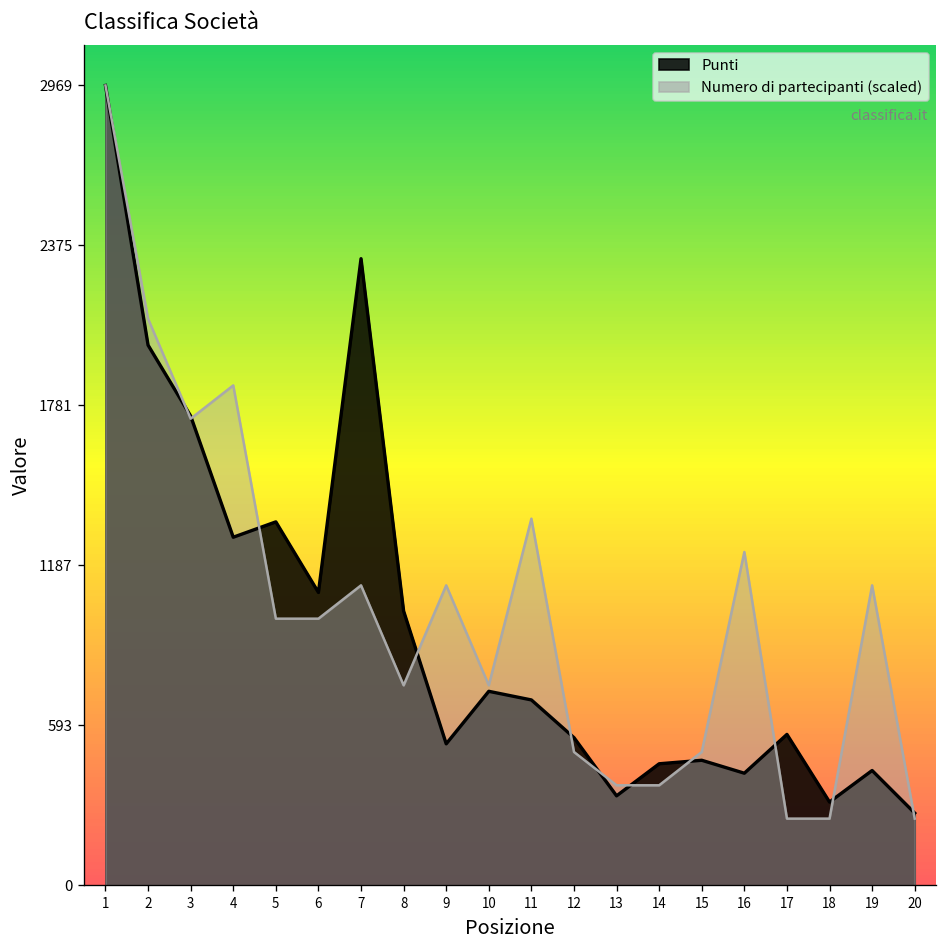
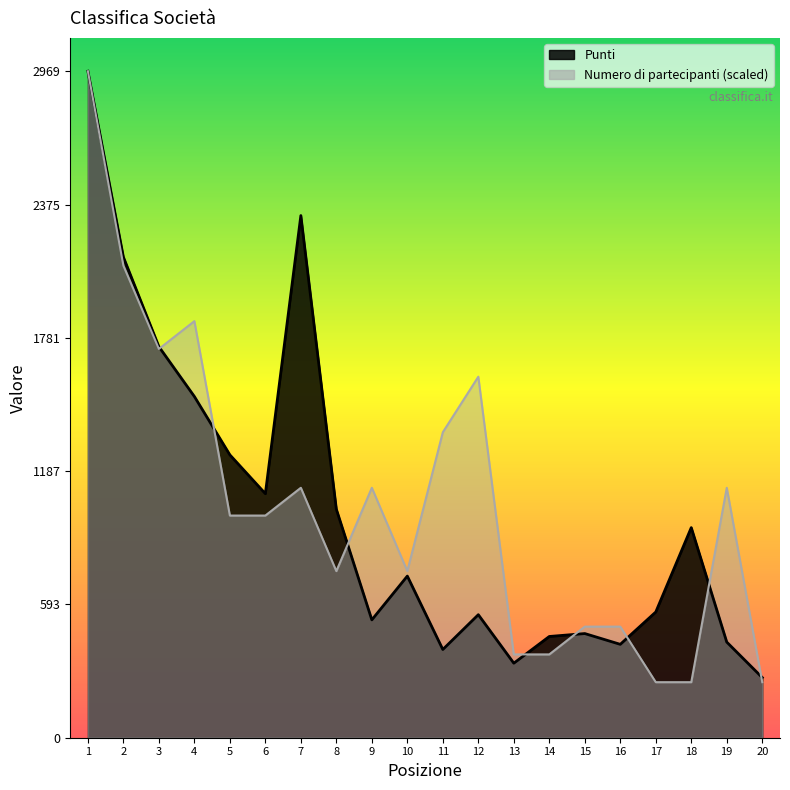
  {
    "Punti": {
-     "2": 2010,
-     "4": 1290,
-     "5": 1350,
+     "2": 2140,
+     "4": 1520,
+     "5": 1260,
      "6": 1090,
      "7": 2330,
      "8": 1020,
      "9": 530,
      "10": 720,
-     "11": 690,
+     "11": 390,
      "12": 550,
      "13": 330,
      "14": 450,
      "15": 460,
      "16": 420,
      "17": 560,
-     "18": 310,
+     "18": 940,
      "19": 430,
      "20": 270
    },
    "Numero di partecipanti (scaled)": {
      "2": 2100,
      "4": 1860,
      "5": 990,
      "6": 990,
      "7": 1110,
      "8": 740,
      "9": 1110,
      "10": 740,
      "11": 1360,
-     "12": 490,
+     "12": 1610,
      "13": 370,
      "14": 370,
      "15": 490,
-     "16": 1240,
+     "16": 490,
      "17": 250,
      "18": 250,
      "19": 1110,
      "20": 250
    }
  }
